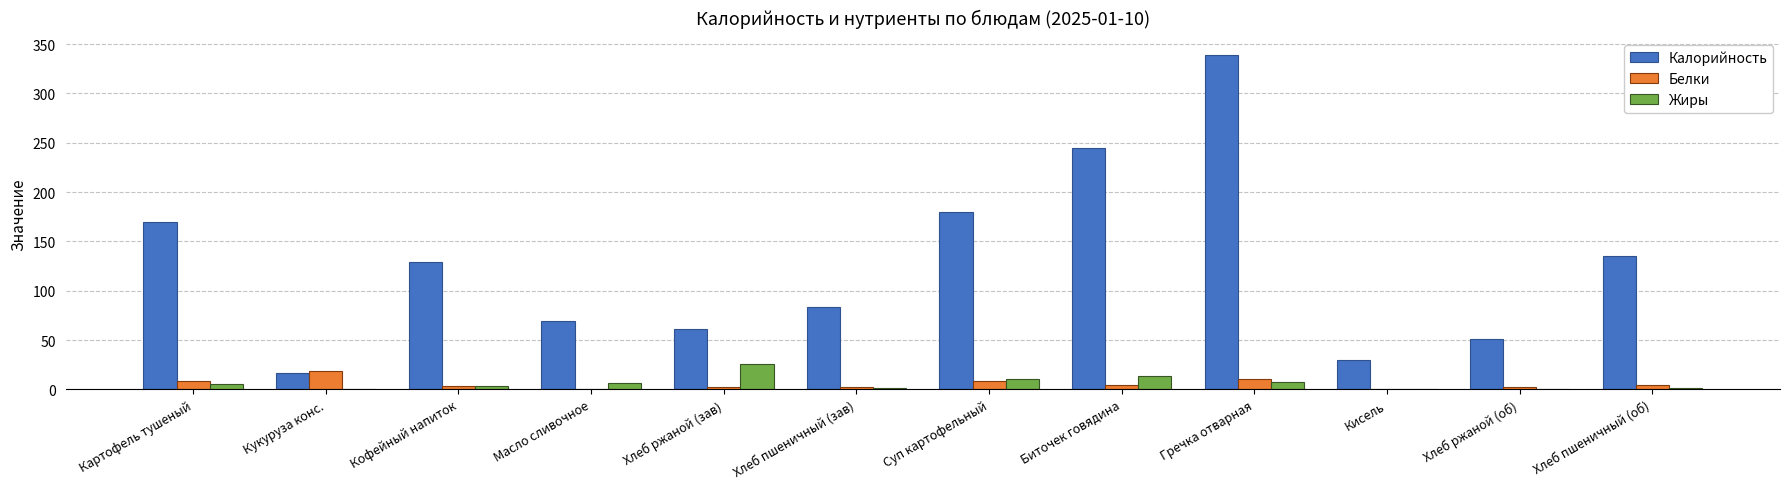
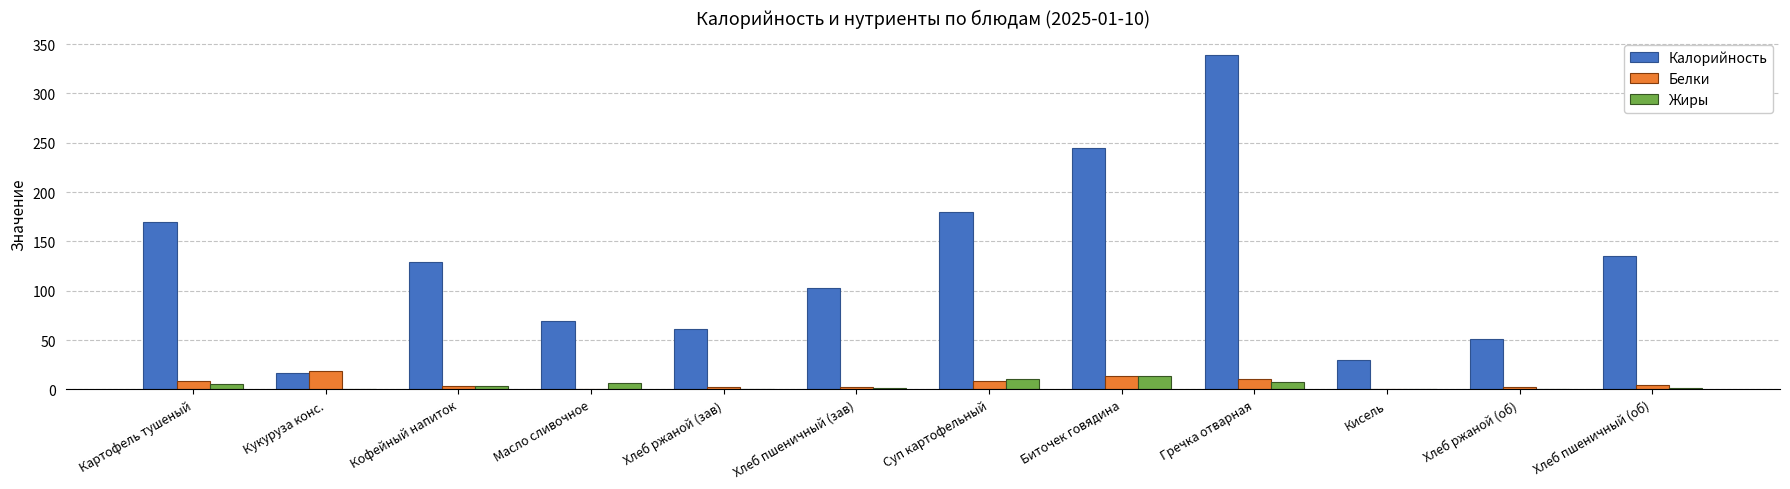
  {
    "Калорийность": {
      "Картофель тушеный": 170,
      "Кукуруза конс.": 20,
      "Кофейный напиток": 130,
      "Масло сливочное": 70,
      "Хлеб ржаной (зав)": 60,
-     "Хлеб пшеничный (зав)": 80,
+     "Хлеб пшеничный (зав)": 100,
      "Суп картофельный": 180,
      "Биточек говядина": 250,
      "Гречка отварная": 340,
      "Кисель": 30,
      "Хлеб ржаной (об)": 50,
      "Хлеб пшеничный (об)": 140
    },
    "Белки": {
      "Картофель тушеный": 10,
      "Кукуруза конс.": 20,
      "Кофейный напиток": 0,
      "Масло сливочное": 0,
      "Суп картофельный": 10,
-     "Биточек говядина": 5,
+     "Биточек говядина": 14,
      "Гречка отварная": 10,
      "Кисель": 0,
      "Хлеб пшеничный (об)": 10
    },
    "Жиры": {
      "Картофель тушеный": 10,
      "Кукуруза конс.": 0,
      "Кофейный напиток": 0,
      "Масло сливочное": 10,
-     "Хлеб ржаной (зав)": 30,
+     "Хлеб ржаной (зав)": 0,
      "Суп картофельный": 10,
      "Биточек говядина": 10,
      "Гречка отварная": 10,
      "Кисель": 0,
      "Хлеб ржаной (об)": 0
    }
  }
